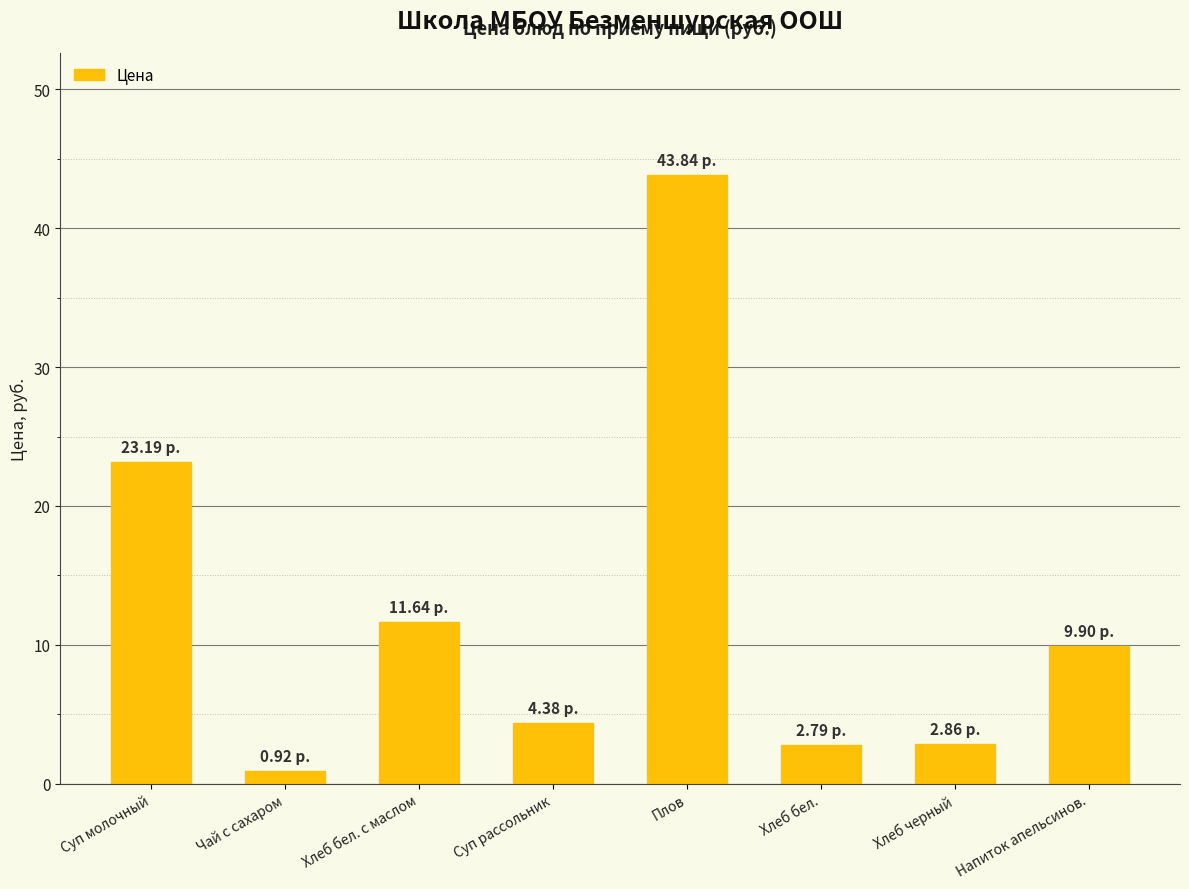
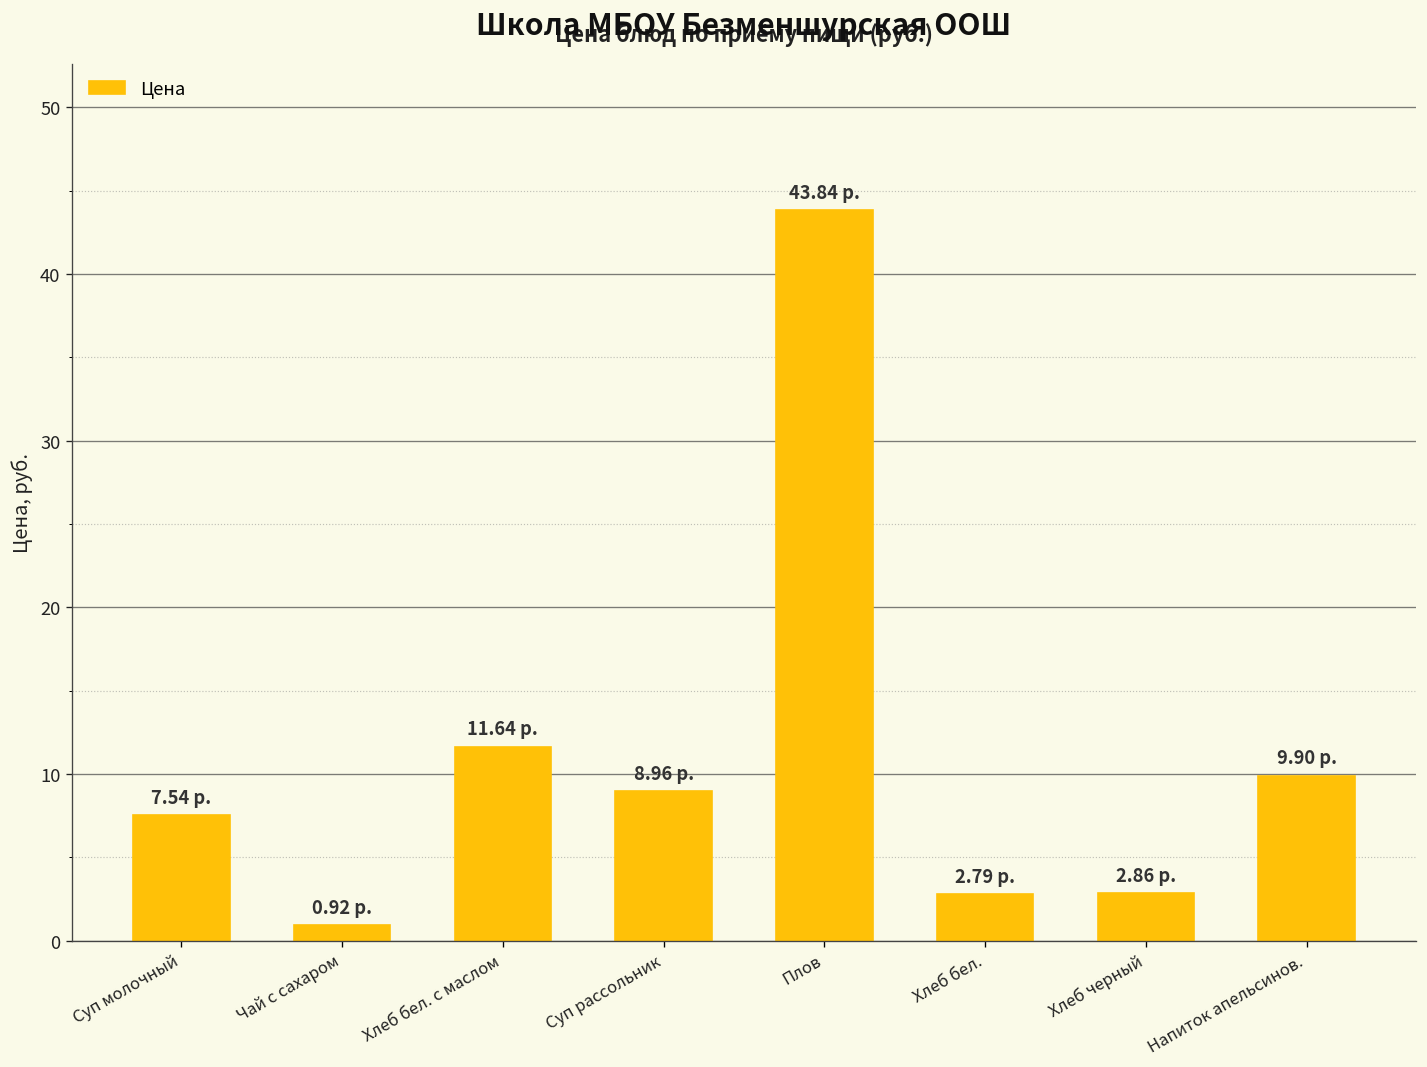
  {
-   "Суп молочный": 23.19,
+   "Суп молочный": 7.54,
    "Чай с сахаром": 0.92,
    "Хлеб бел. с маслом": 11.64,
-   "Суп рассольник": 4.38,
+   "Суп рассольник": 8.96,
    "Плов": 43.84,
    "Хлеб бел.": 2.79,
    "Хлеб черный": 2.86,
    "Напиток апельсинов.": 9.90
  }
